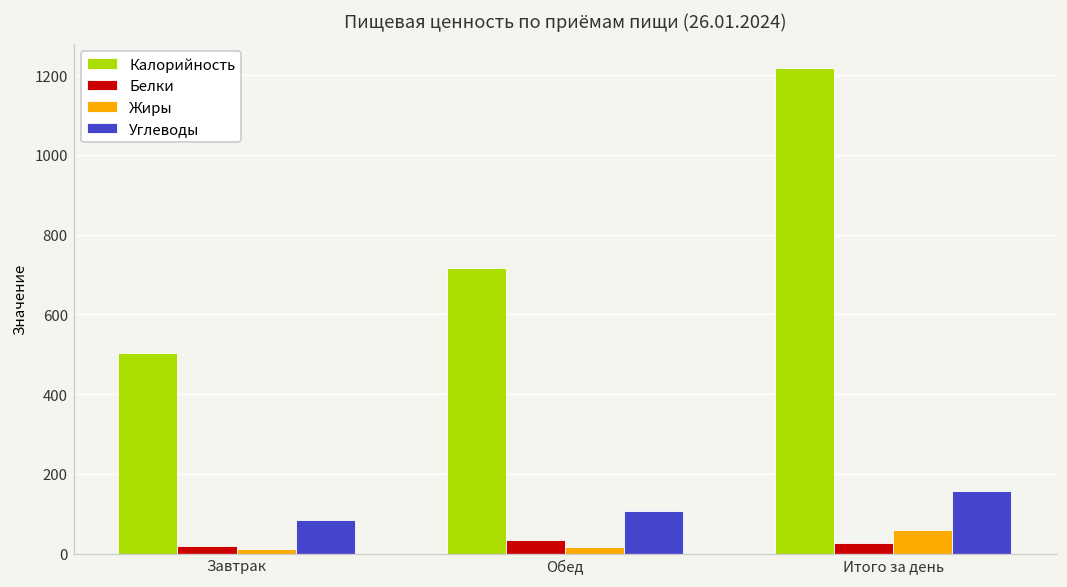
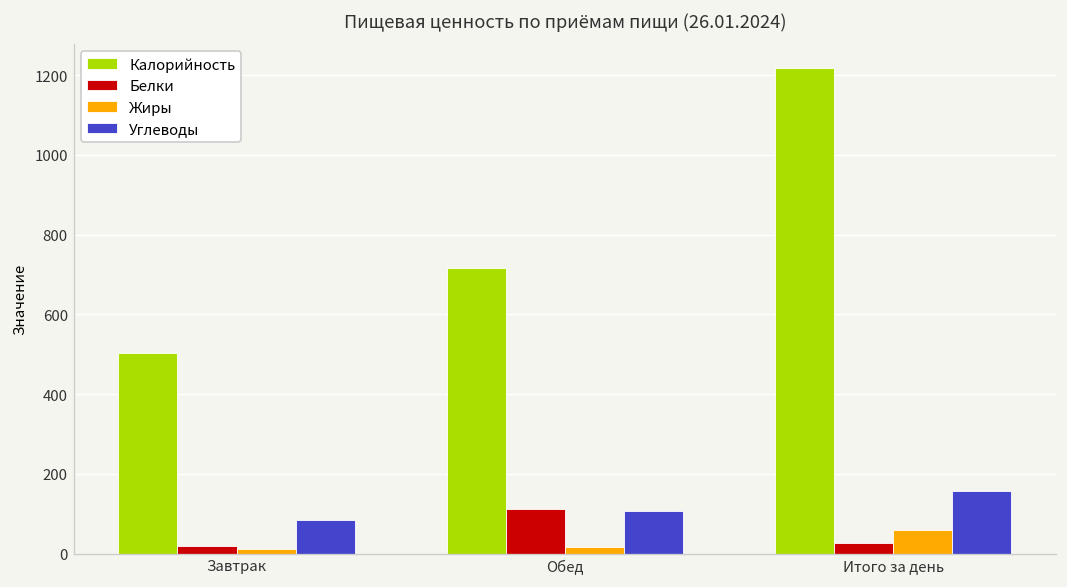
  {
    "Калорийность": {
      "Завтрак": 500,
      "Обед": 720,
      "Итого за день": 1220
    },
    "Белки": {
      "Завтрак": 20,
-     "Обед": 30,
+     "Обед": 110,
      "Итого за день": 30
    },
    "Жиры": {
      "Завтрак": 10,
      "Обед": 20,
      "Итого за день": 60
    },
    "Углеводы": {
      "Завтрак": 80,
      "Обед": 110,
      "Итого за день": 160
    }
  }
